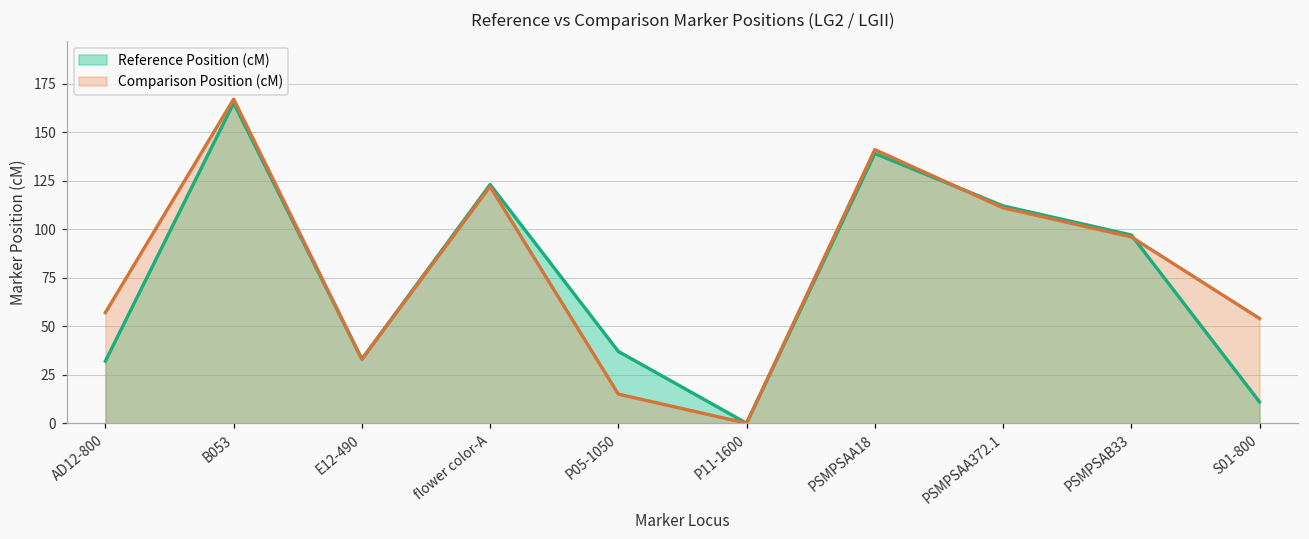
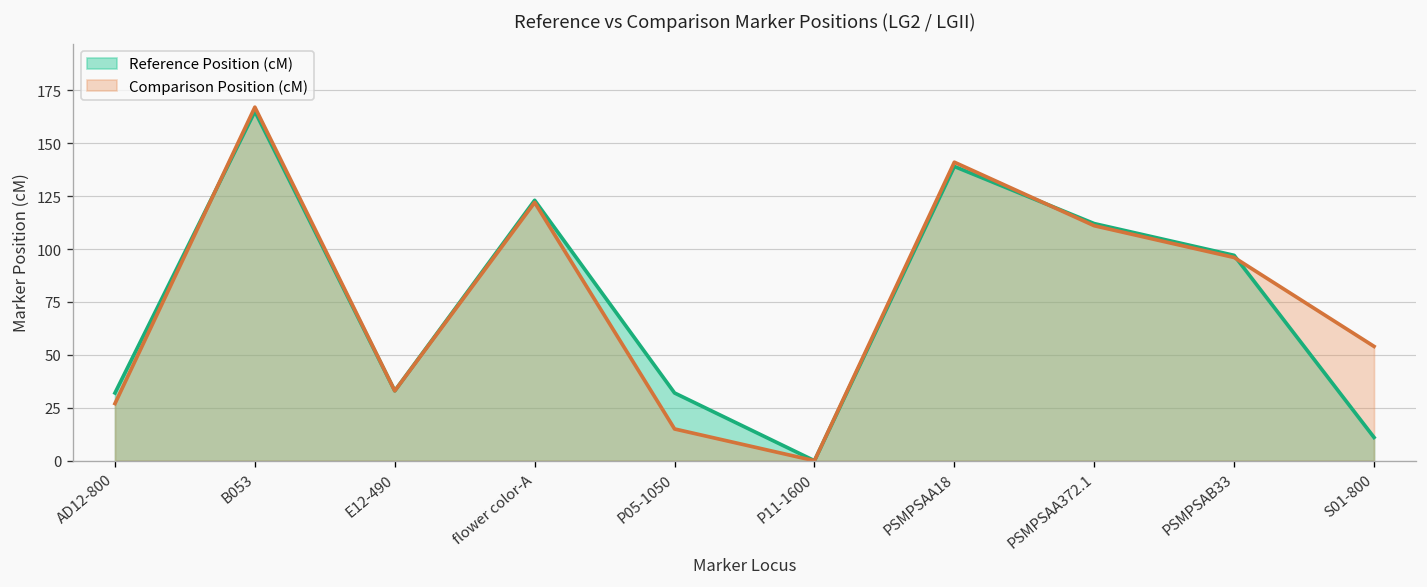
  {
    "Reference Position (cM)": {
      "AD12-800": 32,
      "B053": 165,
-     "P05-1050": 37,
+     "P05-1050": 32,
      "PSMPSAA18": 139,
      "S01-800": 11
    },
    "Comparison Position (cM)": {
-     "AD12-800": 57,
+     "AD12-800": 27,
      "B053": 167,
      "P05-1050": 15,
      "PSMPSAA18": 141,
      "S01-800": 54
    }
  }
